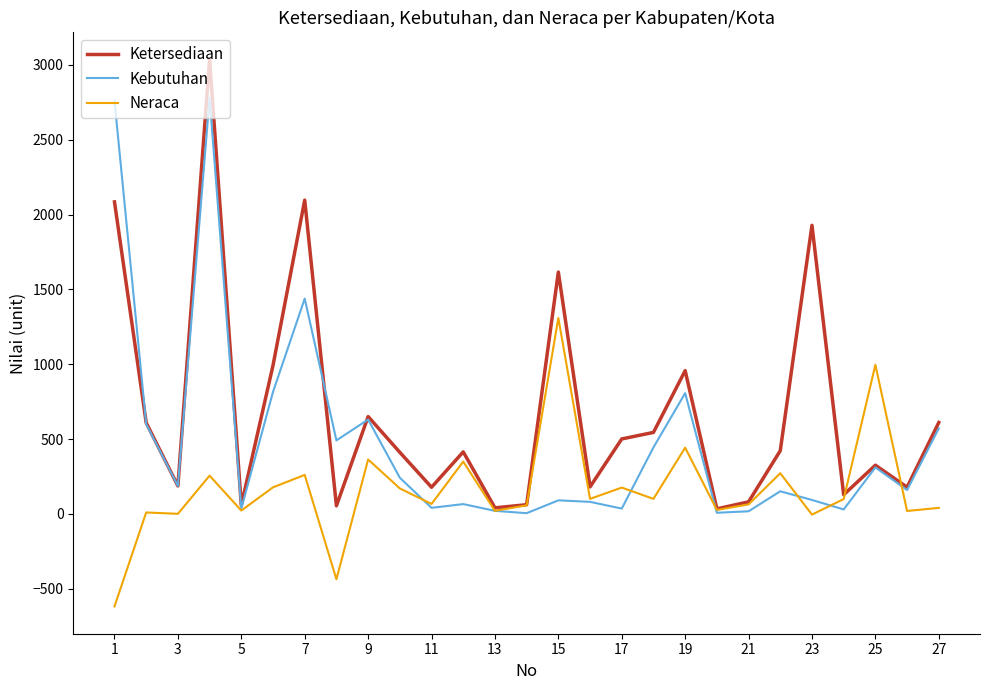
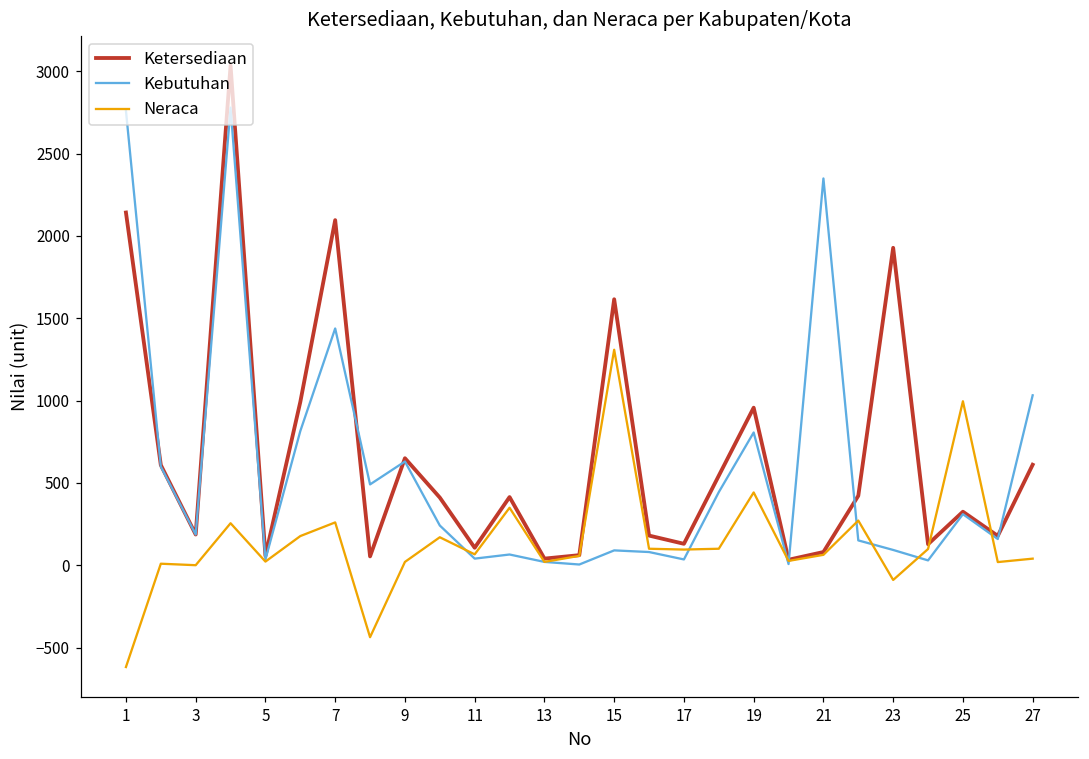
  {
    "Ketersediaan": {
-     "1": 2080,
+     "1": 2140,
      "5": 60,
      "7": 2100,
      "9": 650,
-     "11": 180,
+     "11": 110,
      "13": 40,
      "15": 1620,
-     "17": 500,
+     "17": 130,
      "19": 960,
      "21": 80,
      "23": 1930,
      "27": 610
    },
    "Kebutuhan": {
      "7": 1440,
      "9": 630,
      "11": 40,
      "15": 90,
      "17": 40,
      "19": 810,
-     "21": 20,
+     "21": 2350,
      "23": 90,
-     "27": 570
+     "27": 1030
    },
    "Neraca": {
      "1": -620,
      "3": 0,
      "7": 260,
-     "9": 360,
+     "9": 20,
      "11": 70,
      "15": 1310,
-     "17": 180,
+     "17": 100,
      "19": 440,
      "21": 60,
-     "23": -10,
+     "23": -90,
      "25": 1000,
      "27": 40
    }
  }
